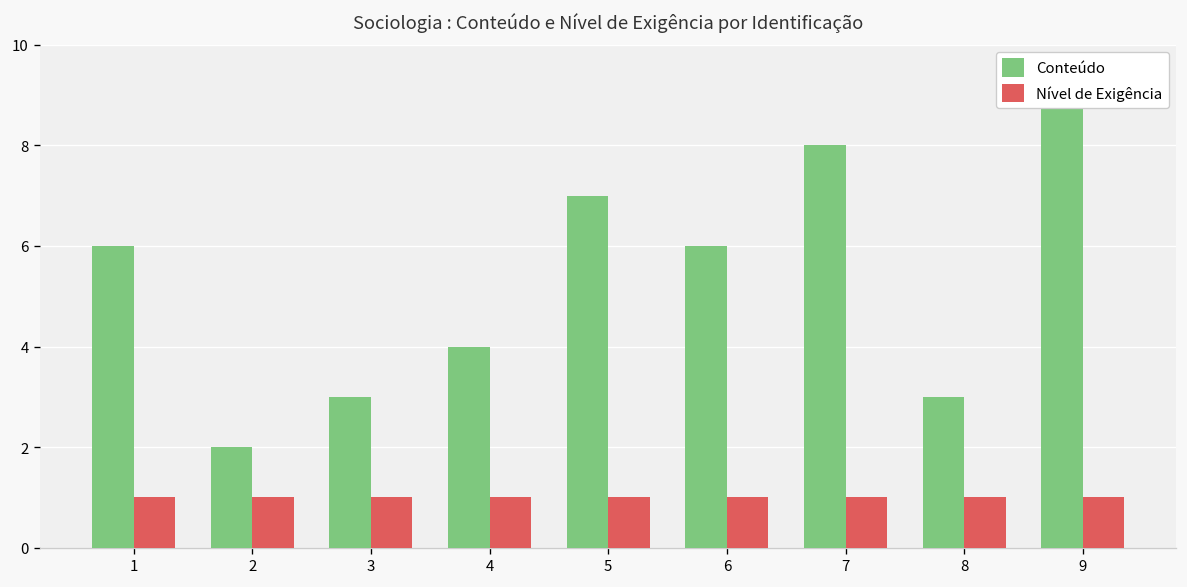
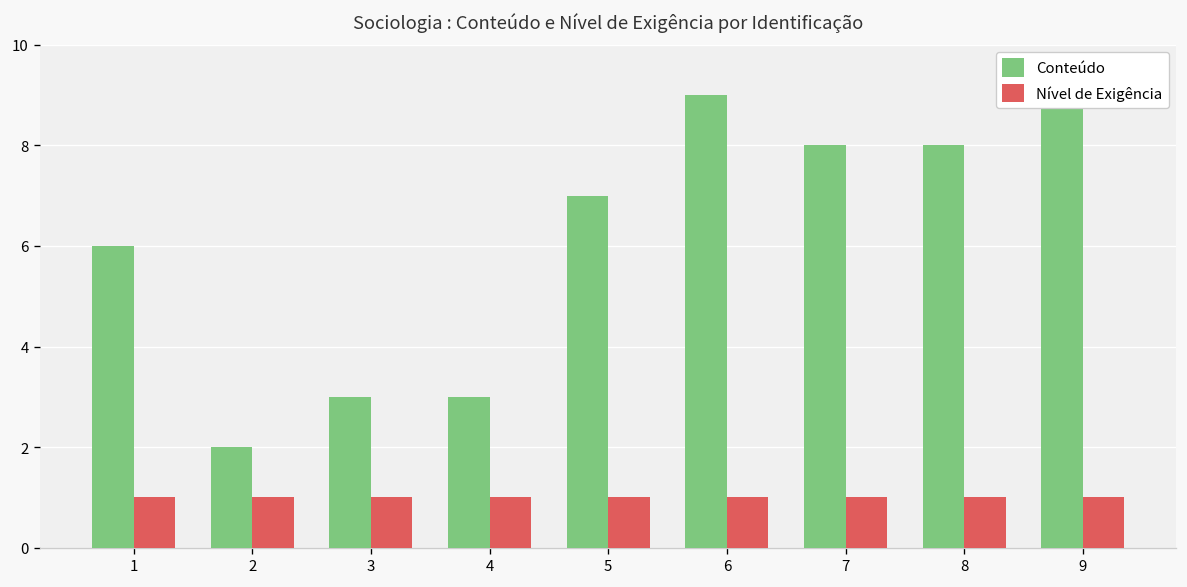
  {
    "Conteúdo": {
      "1": 6,
      "2": 2,
      "3": 3,
-     "4": 4,
+     "4": 3,
      "5": 7,
-     "6": 6,
+     "6": 9,
      "7": 8,
-     "8": 3
+     "8": 8
    },
    "Nível de Exigência": {
      "1": 1,
      "2": 1,
      "3": 1,
      "4": 1,
      "5": 1,
      "6": 1,
      "7": 1,
      "8": 1,
      "9": 1
    }
  }
